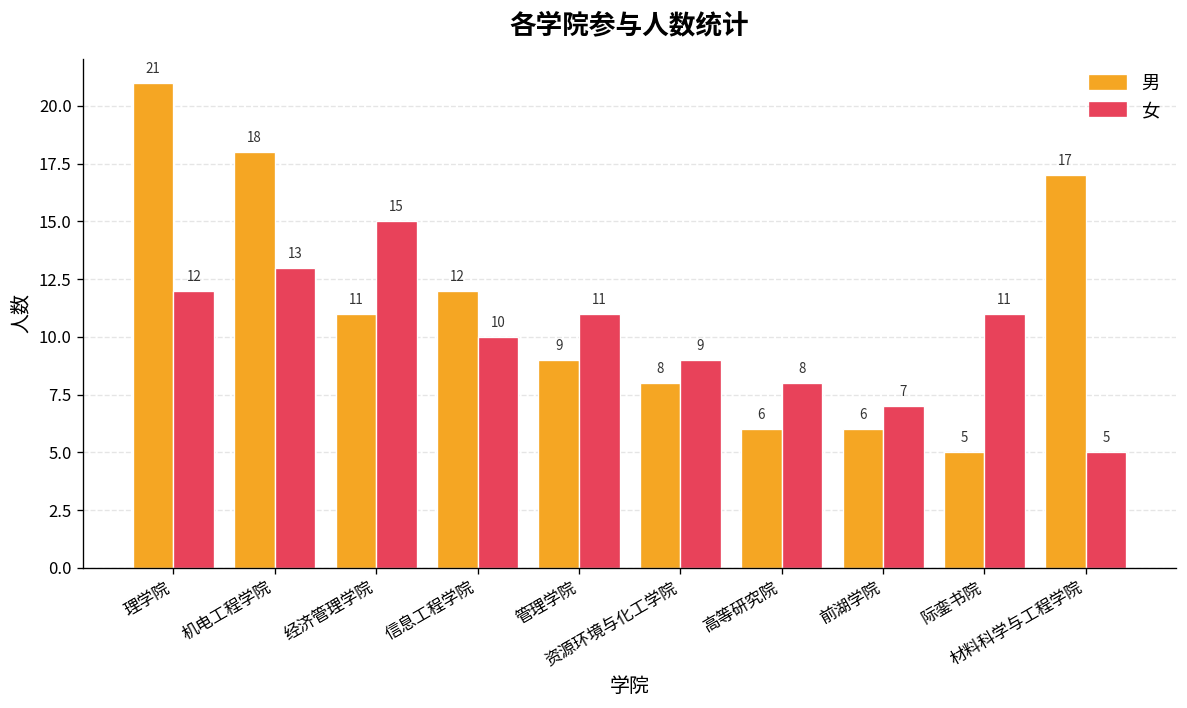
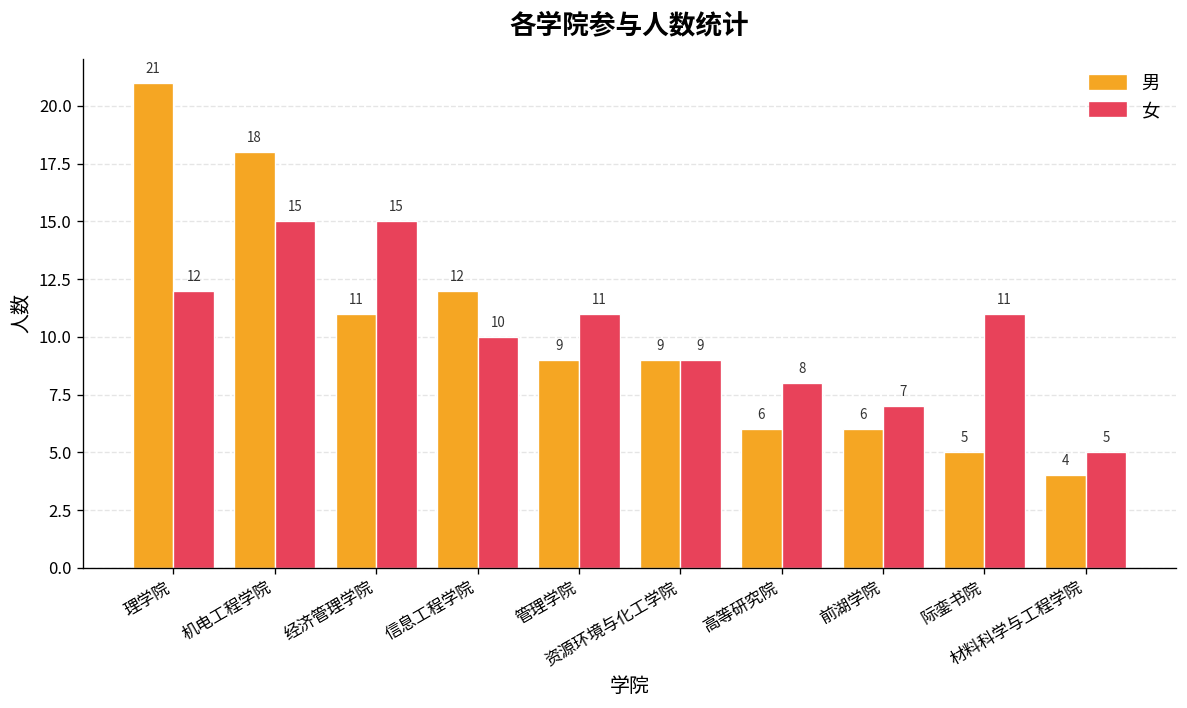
  {
    "男": {
      "理学院": 21,
      "机电工程学院": 18,
      "经济管理学院": 11,
      "信息工程学院": 12,
      "管理学院": 9,
-     "资源环境与化工学院": 8,
+     "资源环境与化工学院": 9,
      "高等研究院": 6,
      "前湖学院": 6,
      "际銮书院": 5,
-     "材料科学与工程学院": 17
+     "材料科学与工程学院": 4
    },
    "女": {
      "理学院": 12,
-     "机电工程学院": 13,
+     "机电工程学院": 15,
      "经济管理学院": 15,
      "信息工程学院": 10,
      "管理学院": 11,
      "资源环境与化工学院": 9,
      "高等研究院": 8,
      "前湖学院": 7,
      "际銮书院": 11,
      "材料科学与工程学院": 5
    }
  }
